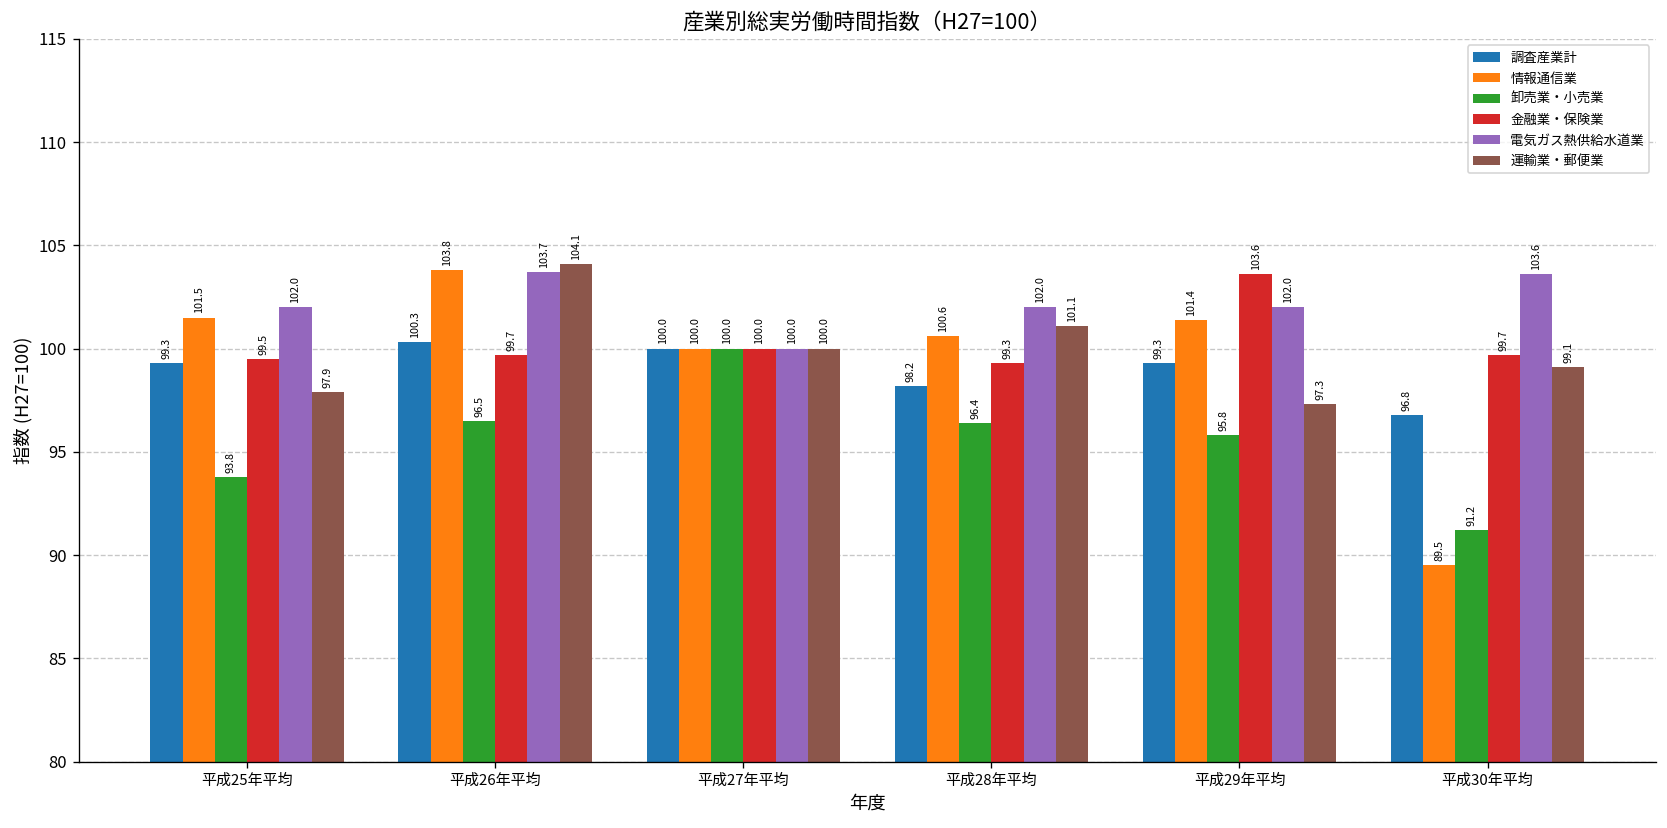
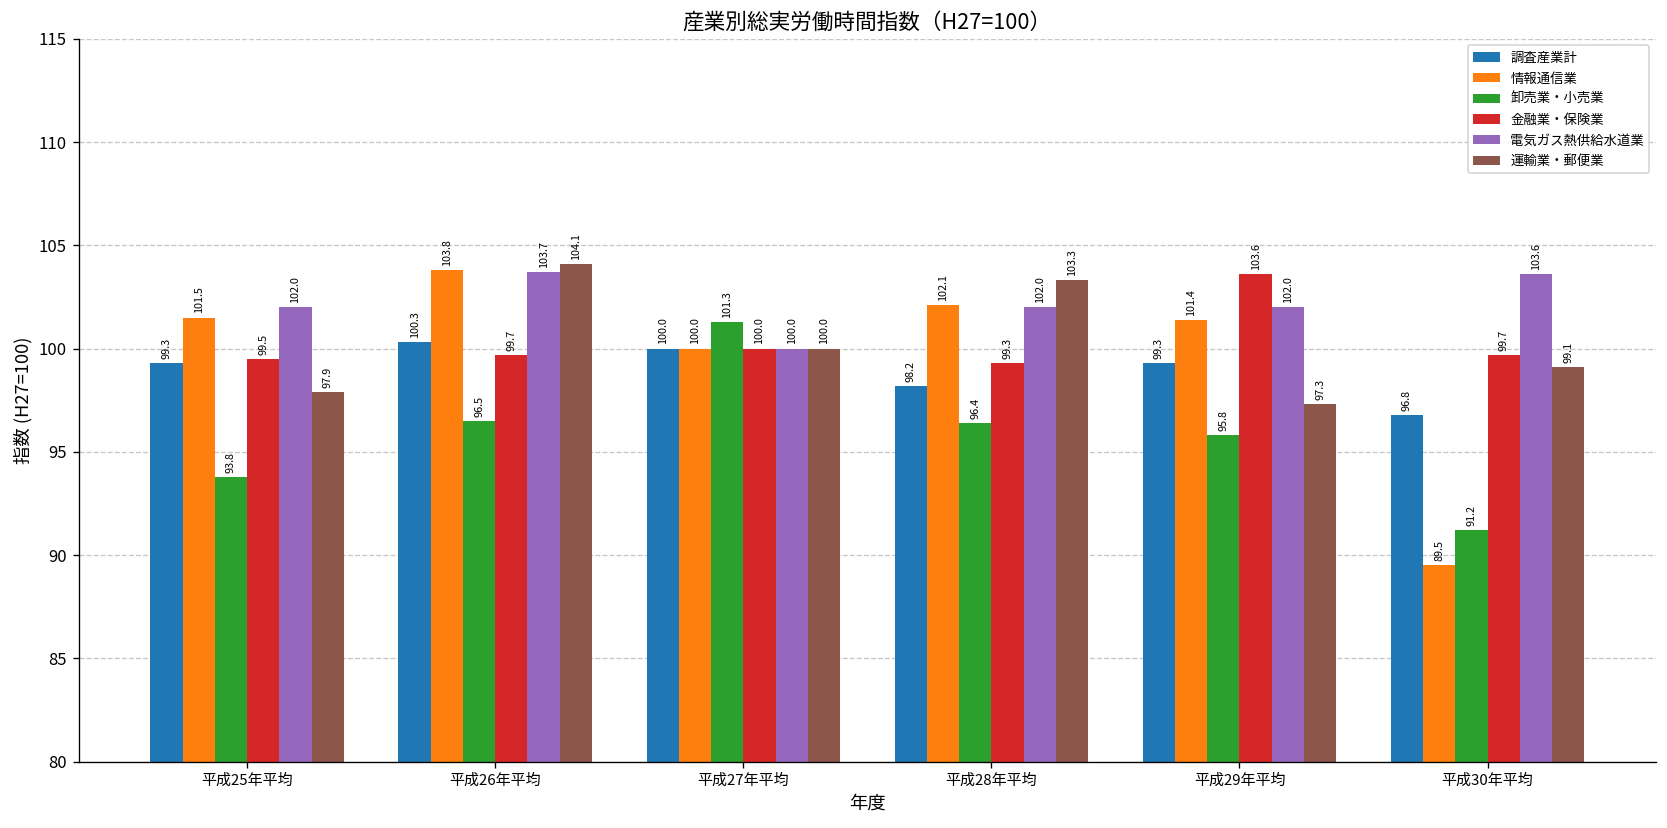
  {
    "調査産業計": {
      "平成25年平均": 99.3,
      "平成26年平均": 100.3,
      "平成27年平均": 100.0,
      "平成28年平均": 98.2,
      "平成29年平均": 99.3,
      "平成30年平均": 96.8
    },
    "情報通信業": {
      "平成25年平均": 101.5,
      "平成26年平均": 103.8,
      "平成27年平均": 100.0,
-     "平成28年平均": 100.6,
+     "平成28年平均": 102.1,
      "平成29年平均": 101.4,
      "平成30年平均": 89.5
    },
    "卸売業・小売業": {
      "平成25年平均": 93.8,
      "平成26年平均": 96.5,
-     "平成27年平均": 100.0,
+     "平成27年平均": 101.3,
      "平成28年平均": 96.4,
      "平成29年平均": 95.8,
      "平成30年平均": 91.2
    },
    "金融業・保険業": {
      "平成25年平均": 99.5,
      "平成26年平均": 99.7,
      "平成27年平均": 100.0,
      "平成28年平均": 99.3,
      "平成29年平均": 103.6,
      "平成30年平均": 99.7
    },
    "電気ガス熱供給水道業": {
      "平成25年平均": 102.0,
      "平成26年平均": 103.7,
      "平成27年平均": 100.0,
      "平成28年平均": 102.0,
      "平成29年平均": 102.0,
      "平成30年平均": 103.6
    },
    "運輸業・郵便業": {
      "平成25年平均": 97.9,
      "平成26年平均": 104.1,
      "平成27年平均": 100.0,
-     "平成28年平均": 101.1,
+     "平成28年平均": 103.3,
      "平成29年平均": 97.3,
      "平成30年平均": 99.1
    }
  }
